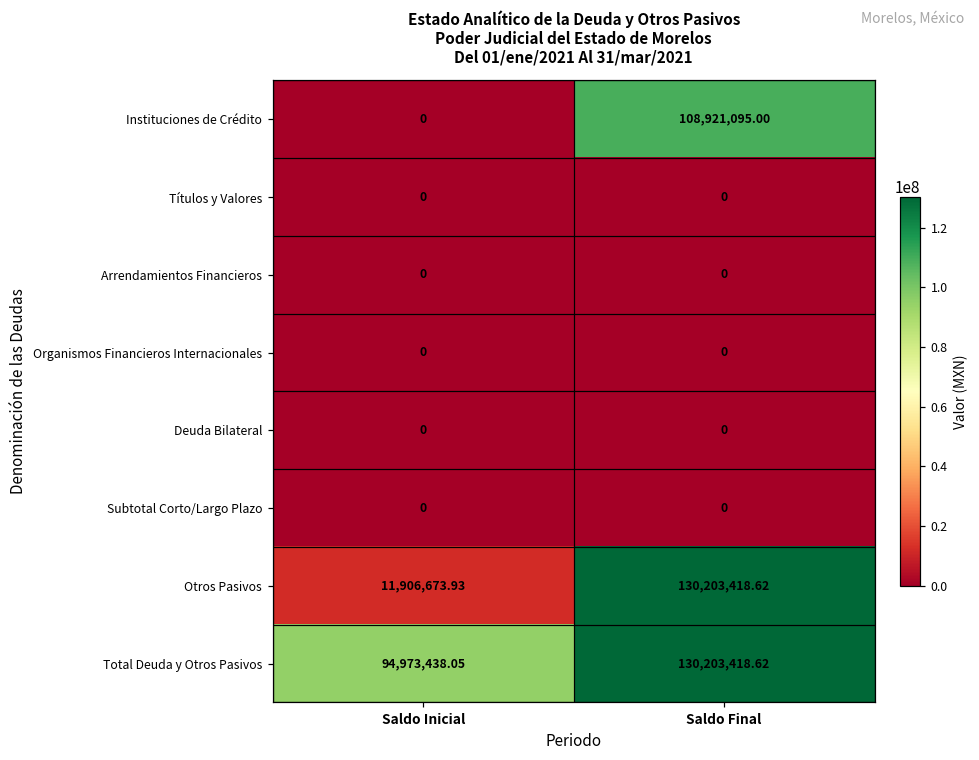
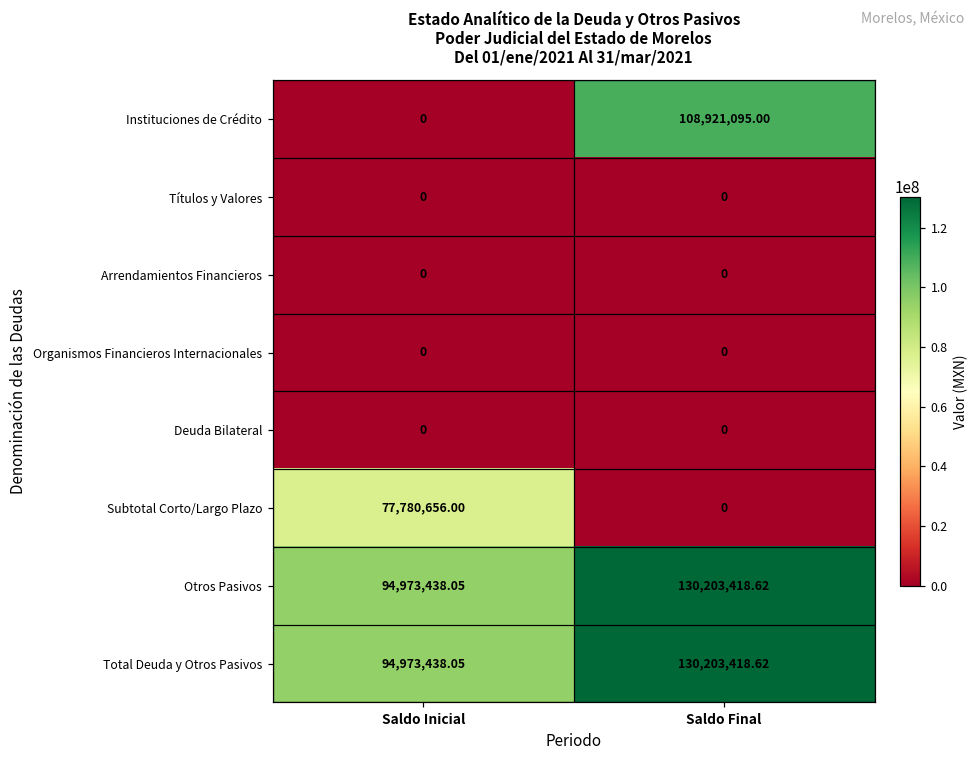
  {
    "Instituciones de Crédito": {
      "Saldo Inicial": "0",
      "Saldo Final": "108,921,095.00"
    },
    "Títulos y Valores": {
      "Saldo Inicial": "0",
      "Saldo Final": "0"
    },
    "Arrendamientos Financieros": {
      "Saldo Inicial": "0",
      "Saldo Final": "0"
    },
    "Organismos Financieros Internacionales": {
      "Saldo Inicial": "0",
      "Saldo Final": "0"
    },
    "Deuda Bilateral": {
      "Saldo Inicial": "0",
      "Saldo Final": "0"
    },
    "Subtotal Corto/Largo Plazo": {
-     "Saldo Inicial": "0",
+     "Saldo Inicial": "77,780,656.00",
      "Saldo Final": "0"
    },
    "Otros Pasivos": {
-     "Saldo Inicial": "11,906,673.93",
+     "Saldo Inicial": "94,973,438.05",
      "Saldo Final": "130,203,418.62"
    },
    "Total Deuda y Otros Pasivos": {
      "Saldo Inicial": "94,973,438.05",
      "Saldo Final": "130,203,418.62"
    }
  }
